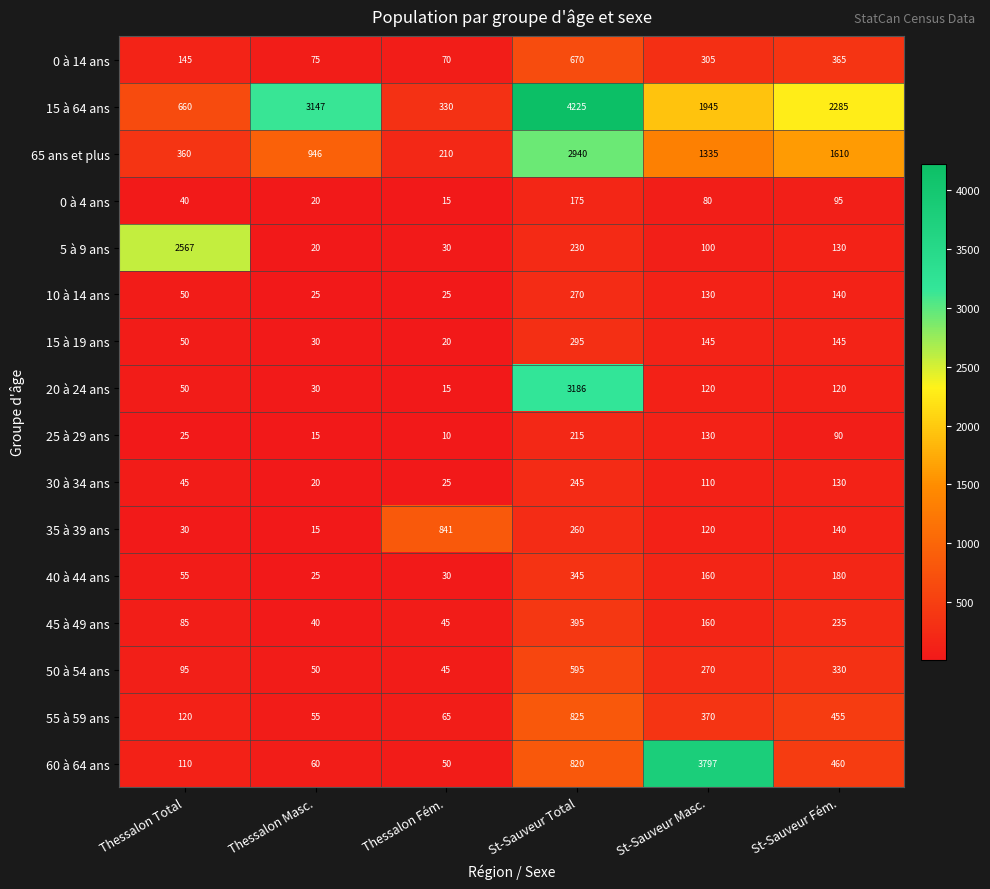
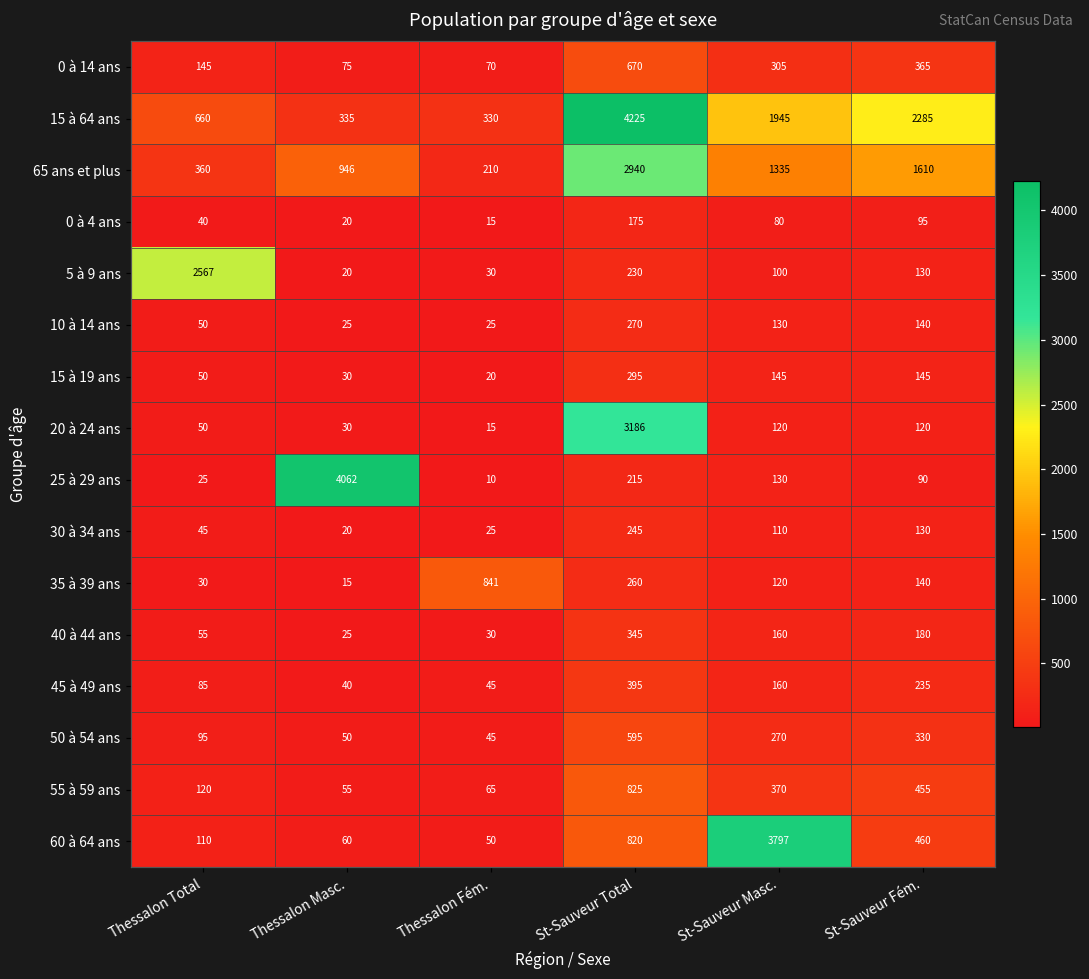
  {
    "0 à 14 ans": {
      "Thessalon Total": 145,
      "Thessalon Masc.": 75,
      "Thessalon Fém.": 70,
      "St-Sauveur Total": 670,
      "St-Sauveur Masc.": 305,
      "St-Sauveur Fém.": 365
    },
    "15 à 64 ans": {
      "Thessalon Total": 660,
-     "Thessalon Masc.": 3147,
+     "Thessalon Masc.": 335,
      "Thessalon Fém.": 330,
      "St-Sauveur Total": 4225,
      "St-Sauveur Masc.": 1945,
      "St-Sauveur Fém.": 2285
    },
    "65 ans et plus": {
      "Thessalon Total": 360,
      "Thessalon Masc.": 946,
      "Thessalon Fém.": 210,
      "St-Sauveur Total": 2940,
      "St-Sauveur Masc.": 1335,
      "St-Sauveur Fém.": 1610
    },
    "0 à 4 ans": {
      "Thessalon Total": 40,
      "Thessalon Masc.": 20,
      "Thessalon Fém.": 15,
      "St-Sauveur Total": 175,
      "St-Sauveur Masc.": 80,
      "St-Sauveur Fém.": 95
    },
    "5 à 9 ans": {
      "Thessalon Total": 2567,
      "Thessalon Masc.": 20,
      "Thessalon Fém.": 30,
      "St-Sauveur Total": 230,
      "St-Sauveur Masc.": 100,
      "St-Sauveur Fém.": 130
    },
    "10 à 14 ans": {
      "Thessalon Total": 50,
      "Thessalon Masc.": 25,
      "Thessalon Fém.": 25,
      "St-Sauveur Total": 270,
      "St-Sauveur Masc.": 130,
      "St-Sauveur Fém.": 140
    },
    "15 à 19 ans": {
      "Thessalon Total": 50,
      "Thessalon Masc.": 30,
      "Thessalon Fém.": 20,
      "St-Sauveur Total": 295,
      "St-Sauveur Masc.": 145,
      "St-Sauveur Fém.": 145
    },
    "20 à 24 ans": {
      "Thessalon Total": 50,
      "Thessalon Masc.": 30,
      "Thessalon Fém.": 15,
      "St-Sauveur Total": 3186,
      "St-Sauveur Masc.": 120,
      "St-Sauveur Fém.": 120
    },
    "25 à 29 ans": {
      "Thessalon Total": 25,
-     "Thessalon Masc.": 15,
+     "Thessalon Masc.": 4062,
      "Thessalon Fém.": 10,
      "St-Sauveur Total": 215,
      "St-Sauveur Masc.": 130,
      "St-Sauveur Fém.": 90
    },
    "30 à 34 ans": {
      "Thessalon Total": 45,
      "Thessalon Masc.": 20,
      "Thessalon Fém.": 25,
      "St-Sauveur Total": 245,
      "St-Sauveur Masc.": 110,
      "St-Sauveur Fém.": 130
    },
    "35 à 39 ans": {
      "Thessalon Total": 30,
      "Thessalon Masc.": 15,
      "Thessalon Fém.": 841,
      "St-Sauveur Total": 260,
      "St-Sauveur Masc.": 120,
      "St-Sauveur Fém.": 140
    },
    "40 à 44 ans": {
      "Thessalon Total": 55,
      "Thessalon Masc.": 25,
      "Thessalon Fém.": 30,
      "St-Sauveur Total": 345,
      "St-Sauveur Masc.": 160,
      "St-Sauveur Fém.": 180
    },
    "45 à 49 ans": {
      "Thessalon Total": 85,
      "Thessalon Masc.": 40,
      "Thessalon Fém.": 45,
      "St-Sauveur Total": 395,
      "St-Sauveur Masc.": 160,
      "St-Sauveur Fém.": 235
    },
    "50 à 54 ans": {
      "Thessalon Total": 95,
      "Thessalon Masc.": 50,
      "Thessalon Fém.": 45,
      "St-Sauveur Total": 595,
      "St-Sauveur Masc.": 270,
      "St-Sauveur Fém.": 330
    },
    "55 à 59 ans": {
      "Thessalon Total": 120,
      "Thessalon Masc.": 55,
      "Thessalon Fém.": 65,
      "St-Sauveur Total": 825,
      "St-Sauveur Masc.": 370,
      "St-Sauveur Fém.": 455
    },
    "60 à 64 ans": {
      "Thessalon Total": 110,
      "Thessalon Masc.": 60,
      "Thessalon Fém.": 50,
      "St-Sauveur Total": 820,
      "St-Sauveur Masc.": 3797,
      "St-Sauveur Fém.": 460
    }
  }
